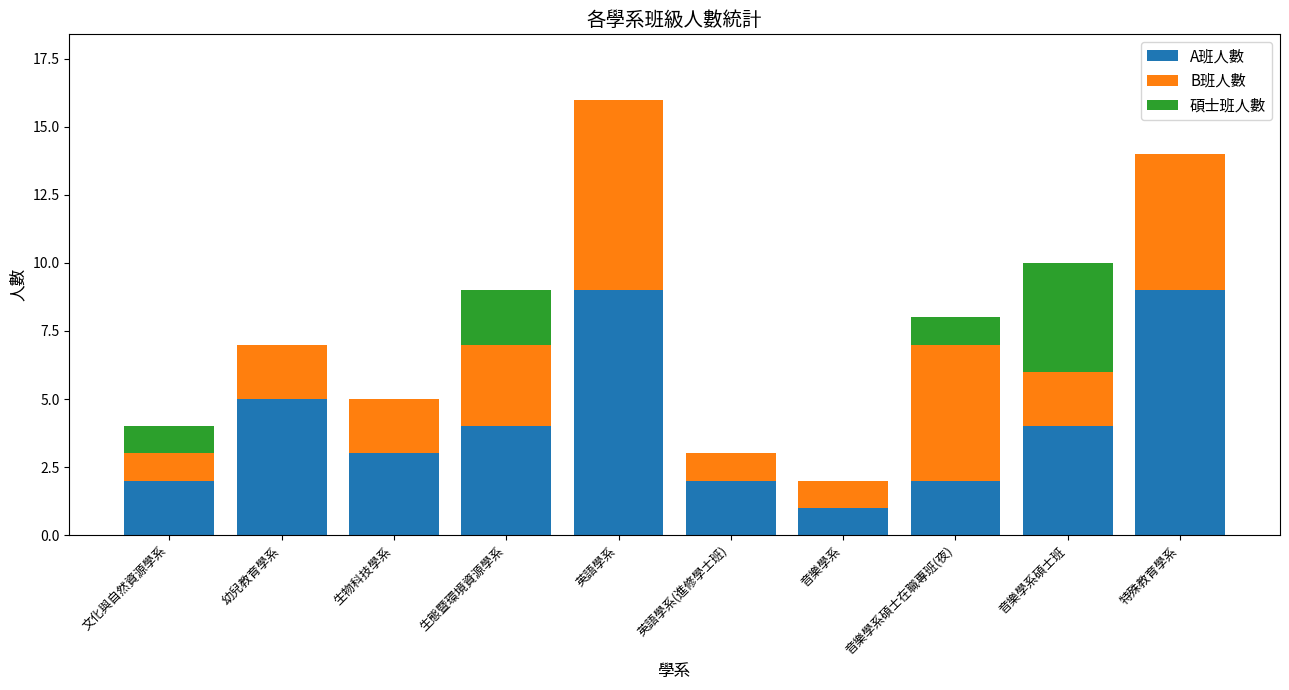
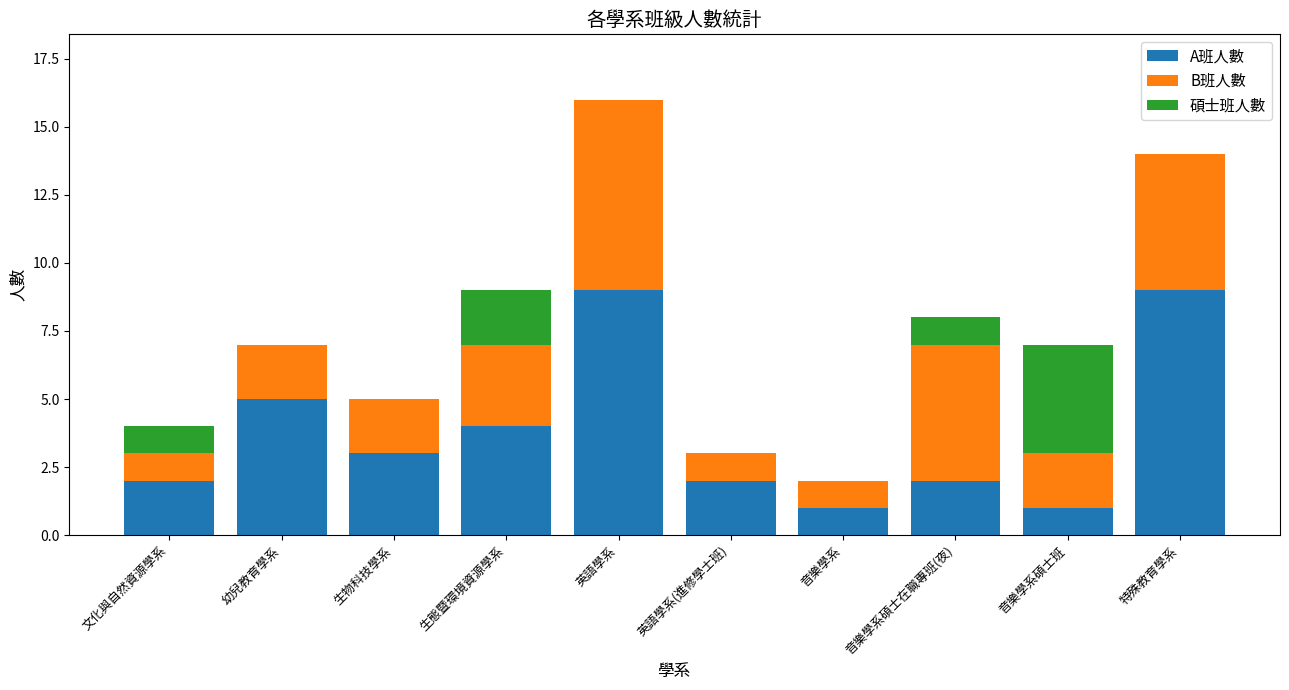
  {
    "A班人數": {
      "文化與自然資源學系": 2,
      "幼兒教育學系": 5,
      "生物科技學系": 3,
      "生態暨環境資源學系": 4,
      "英語學系": 9,
      "英語學系(進修學士班)": 2,
      "音樂學系": 1,
      "音樂學系碩士在職專班(夜)": 2,
-     "音樂學系碩士班": 4,
+     "音樂學系碩士班": 1,
      "特殊教育學系": 9
    },
    "B班人數": {
      "文化與自然資源學系": 1,
      "幼兒教育學系": 2,
      "生物科技學系": 2,
      "生態暨環境資源學系": 3,
      "英語學系": 7,
      "英語學系(進修學士班)": 1,
      "音樂學系": 1,
      "音樂學系碩士在職專班(夜)": 5,
      "音樂學系碩士班": 2,
      "特殊教育學系": 5
    },
    "碩士班人數": {
      "文化與自然資源學系": 1,
      "幼兒教育學系": 0,
      "生物科技學系": 0,
      "生態暨環境資源學系": 2,
      "英語學系": 0,
      "英語學系(進修學士班)": 0,
      "音樂學系": 0,
      "音樂學系碩士在職專班(夜)": 1,
      "音樂學系碩士班": 4,
      "特殊教育學系": 0
    }
  }
